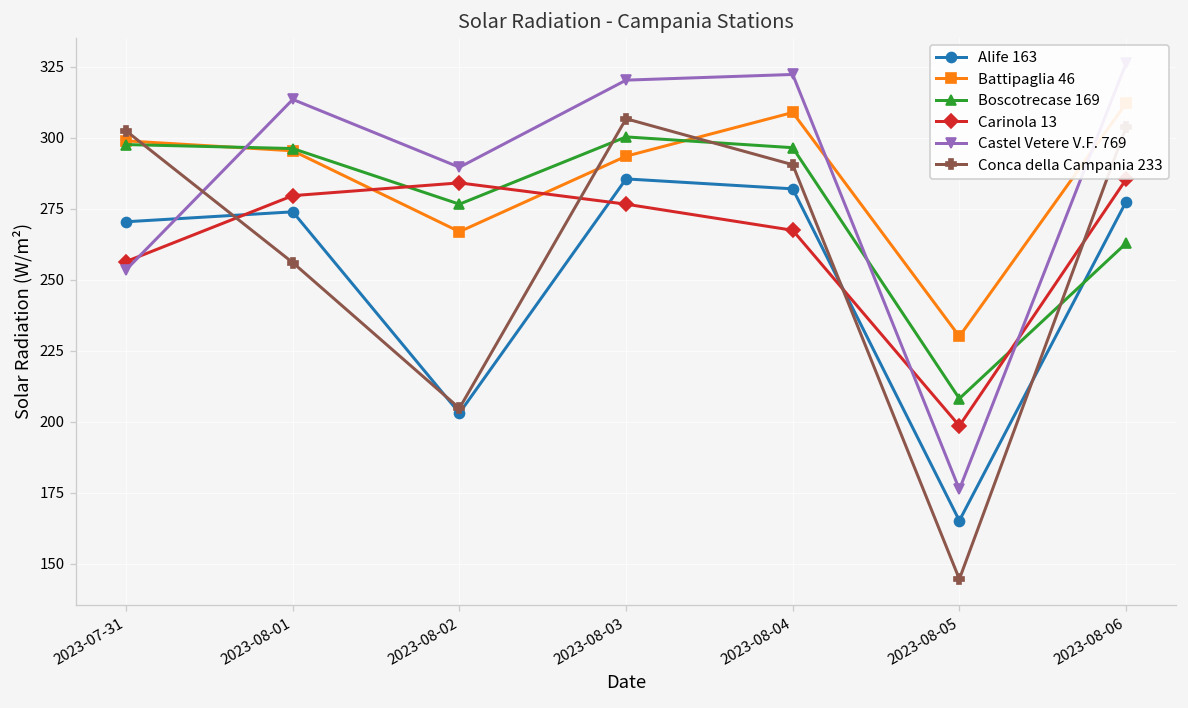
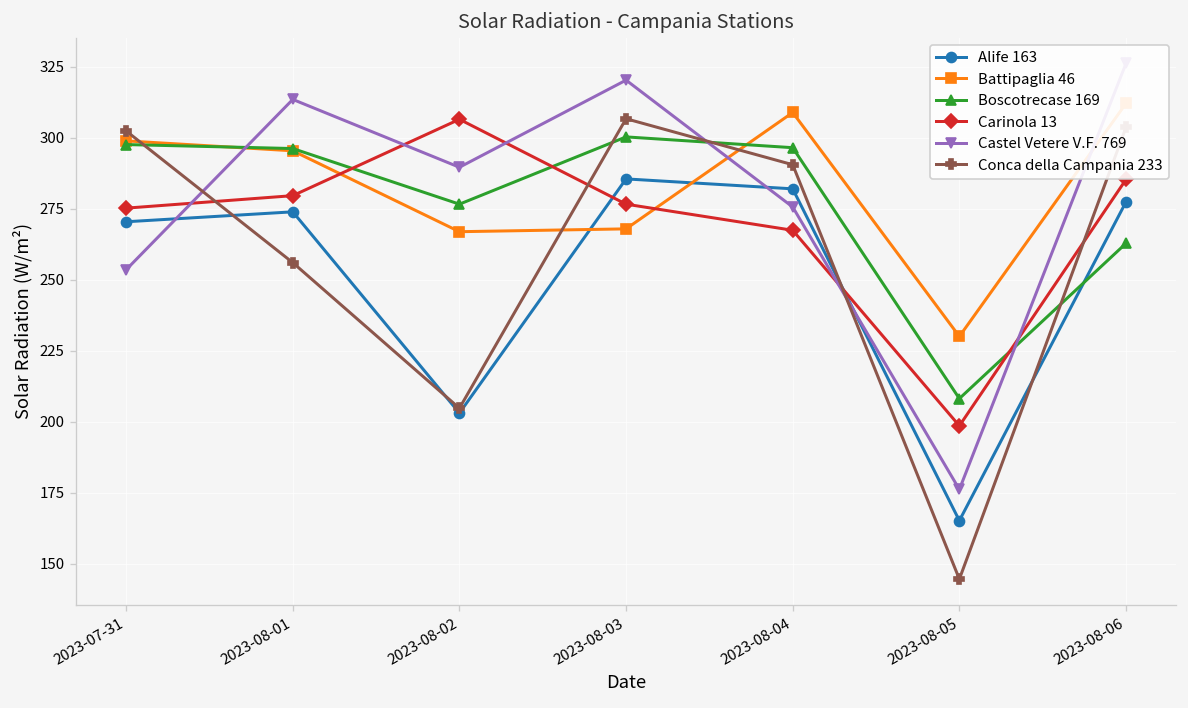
  {
    "Alife 163": {
      "2023-07-31": 270,
      "2023-08-01": 274,
      "2023-08-02": 203,
      "2023-08-03": 286,
      "2023-08-04": 282,
      "2023-08-05": 165,
      "2023-08-06": 277
    },
    "Battipaglia 46": {
      "2023-07-31": 299,
      "2023-08-02": 267,
-     "2023-08-03": 294,
+     "2023-08-03": 268,
      "2023-08-04": 309,
      "2023-08-05": 230
    },
    "Boscotrecase 169": {
      "2023-07-31": 298,
      "2023-08-02": 277,
      "2023-08-03": 300,
      "2023-08-04": 297,
      "2023-08-05": 208,
      "2023-08-06": 263
    },
    "Carinola 13": {
-     "2023-07-31": 256,
+     "2023-07-31": 275,
      "2023-08-01": 280,
-     "2023-08-02": 284,
+     "2023-08-02": 307,
      "2023-08-03": 277,
      "2023-08-04": 267,
      "2023-08-05": 199
    },
    "Castel Vetere V.F. 769": {
      "2023-07-31": 254,
      "2023-08-01": 314,
      "2023-08-02": 290,
      "2023-08-03": 320,
-     "2023-08-04": 322,
+     "2023-08-04": 276,
      "2023-08-05": 176
    },
    "Conca della Campania 233": {
      "2023-07-31": 302,
      "2023-08-01": 256,
      "2023-08-02": 205,
      "2023-08-03": 307,
      "2023-08-04": 291,
      "2023-08-05": 145
    }
  }
